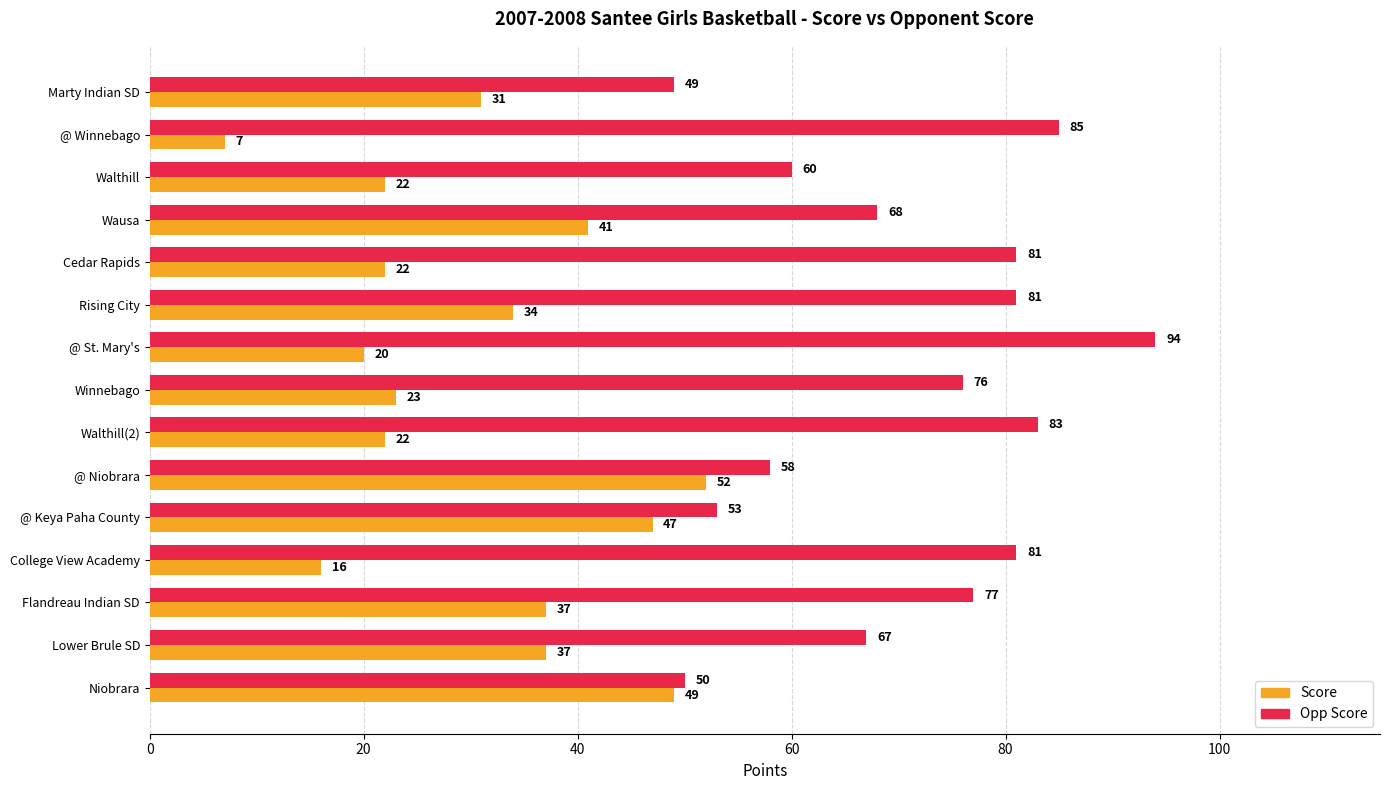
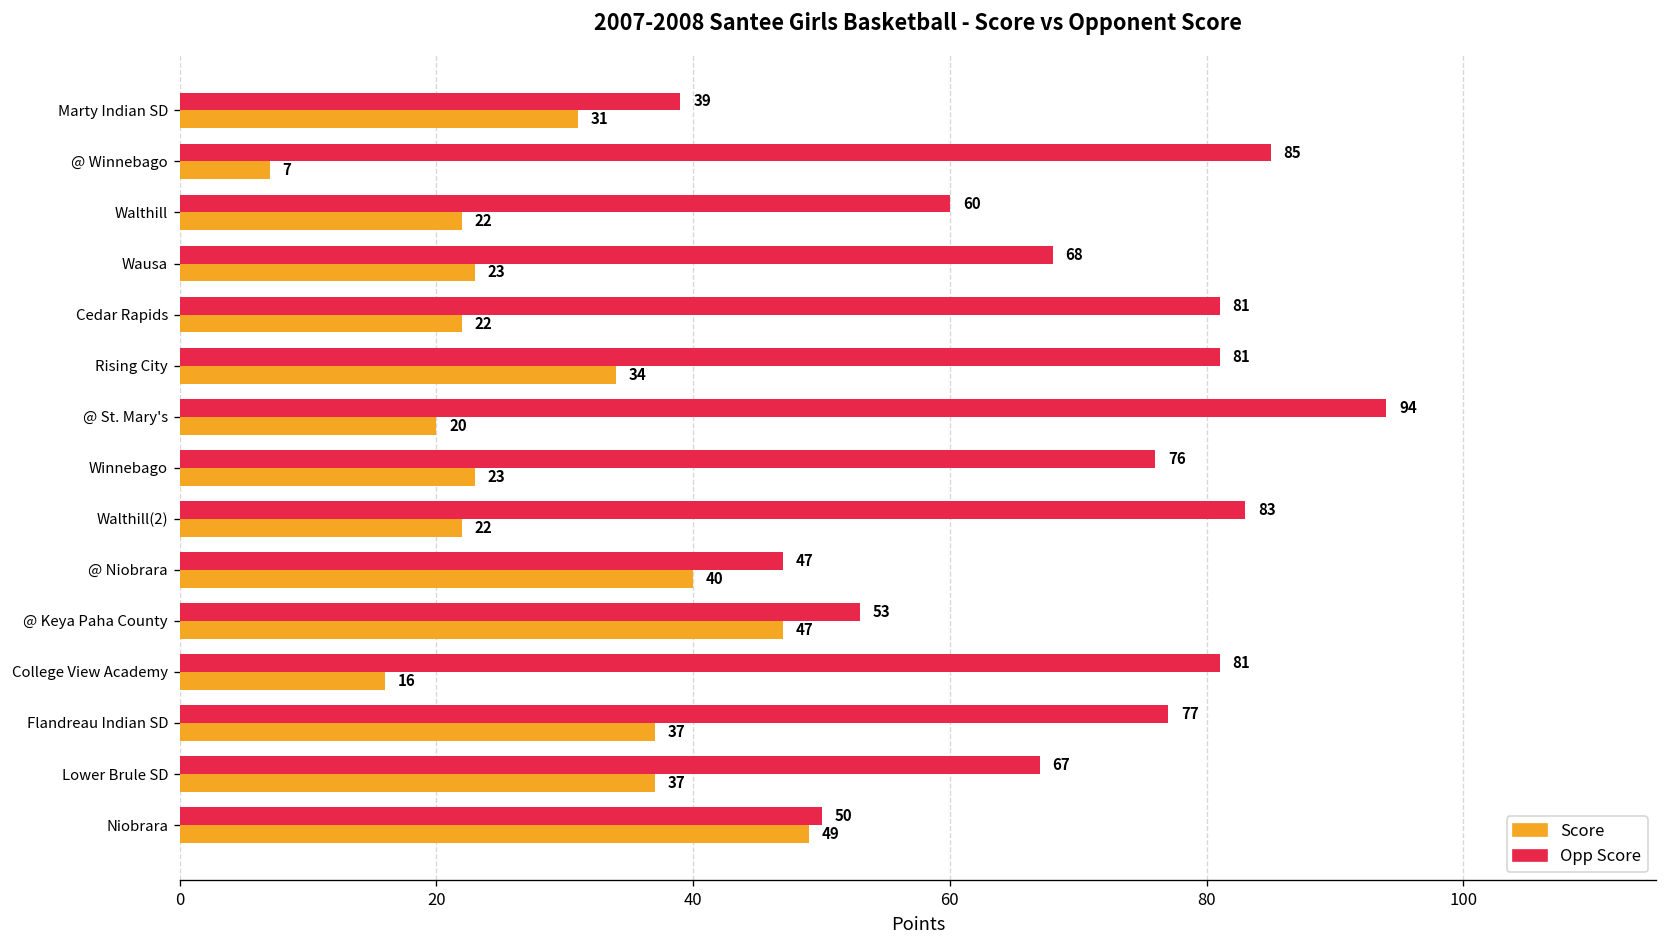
  {
    "Score": {
      "Marty Indian SD": 31,
      "@ Winnebago": 7,
      "Walthill": 22,
-     "Wausa": 41,
+     "Wausa": 23,
      "Cedar Rapids": 22,
      "Rising City": 34,
      "@ St. Mary's": 20,
      "Winnebago": 23,
      "Walthill(2)": 22,
-     "@ Niobrara": 52,
+     "@ Niobrara": 40,
      "@ Keya Paha County": 47,
      "College View Academy": 16,
      "Flandreau Indian SD": 37,
      "Lower Brule SD": 37,
      "Niobrara": 49
    },
    "Opp Score": {
-     "Marty Indian SD": 49,
+     "Marty Indian SD": 39,
      "@ Winnebago": 85,
      "Walthill": 60,
      "Wausa": 68,
      "Cedar Rapids": 81,
      "Rising City": 81,
      "@ St. Mary's": 94,
      "Winnebago": 76,
      "Walthill(2)": 83,
-     "@ Niobrara": 58,
+     "@ Niobrara": 47,
      "@ Keya Paha County": 53,
      "College View Academy": 81,
      "Flandreau Indian SD": 77,
      "Lower Brule SD": 67,
      "Niobrara": 50
    }
  }
